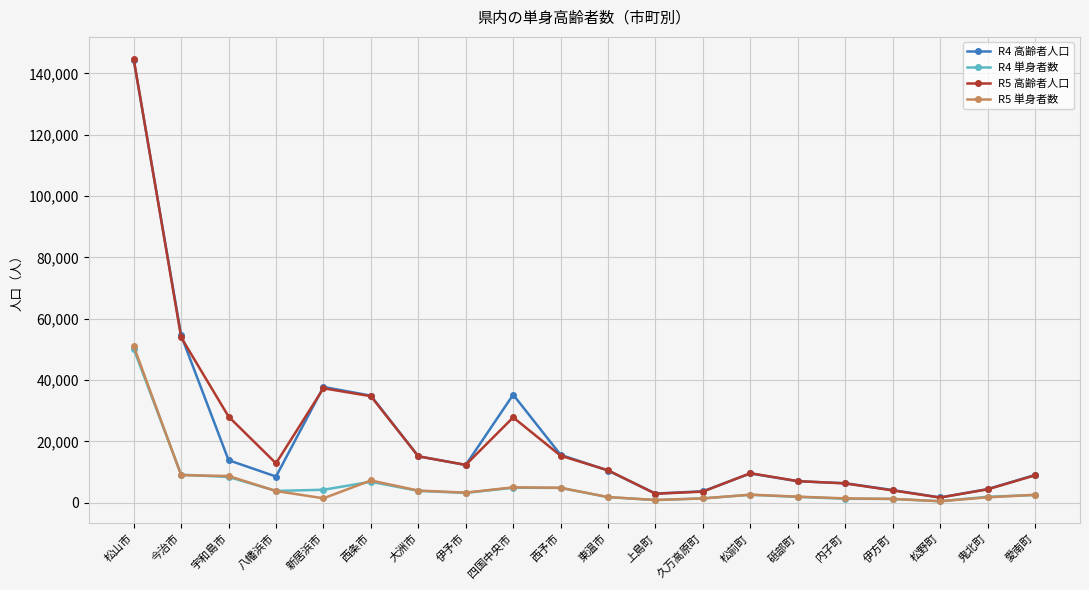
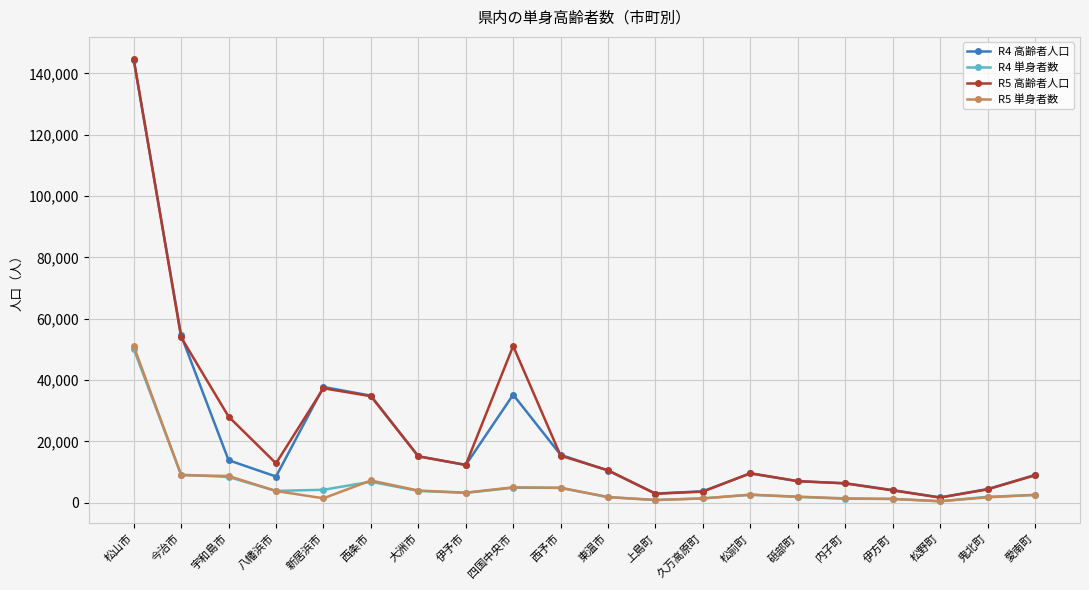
  {
    "R4 高齢者人口": {
      "宇和島市": "14,000",
      "八幡浜市": "9,000",
      "四国中央市": "35,000"
    },
    "R4 単身者数": {
      "松山市": "50,000",
      "新居浜市": "4,000"
    },
    "R5 高齢者人口": {
      "宇和島市": "28,000",
      "八幡浜市": "13,000",
-     "四国中央市": "28,000"
+     "四国中央市": "51,000"
    },
    "R5 単身者数": {
      "松山市": "51,000",
      "新居浜市": "1,000"
    }
  }
